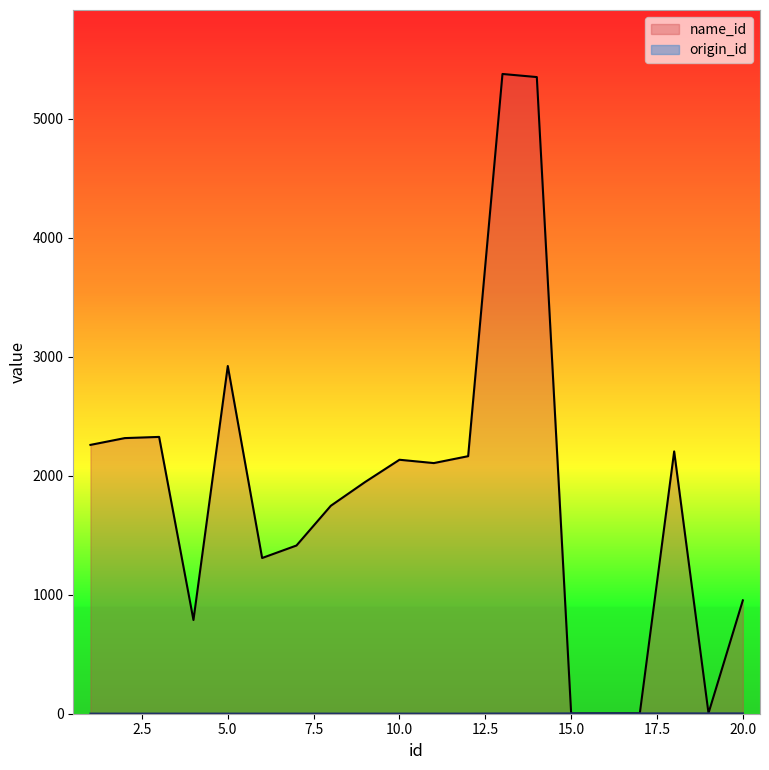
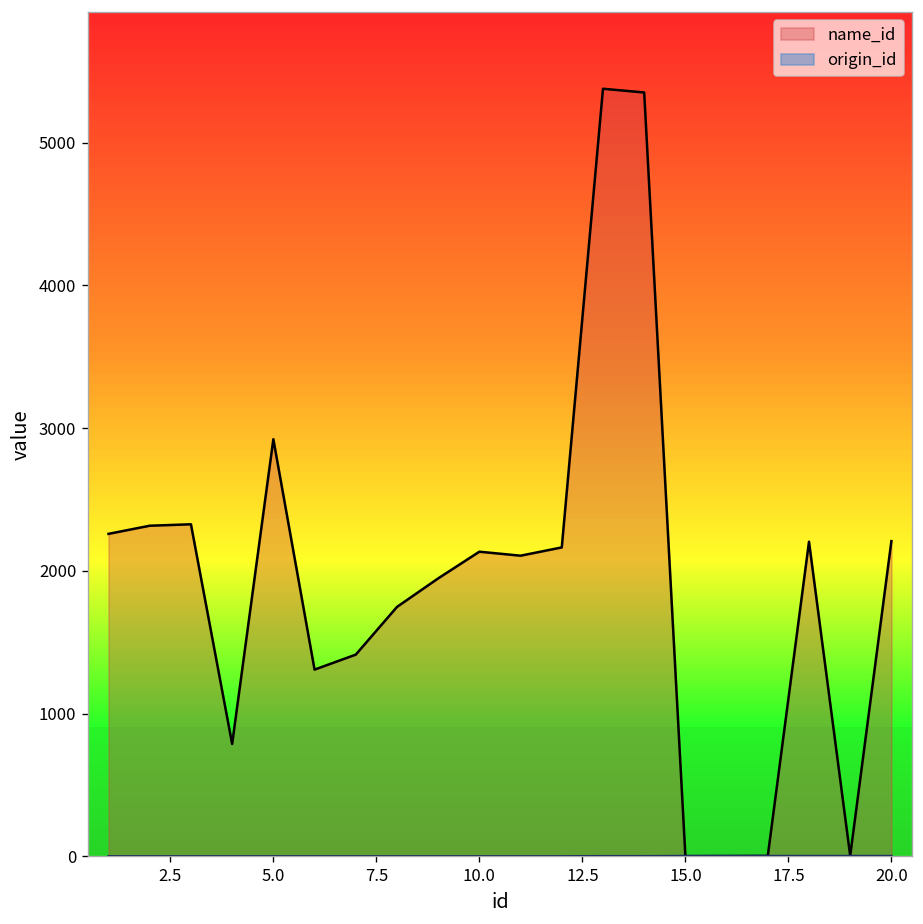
  {
    "name_id": {
      "5.0": 2920,
      "10.0": 2140,
-     "20.0": 950
+     "20.0": 2210
    },
    "origin_id": {
      "5.0": 0,
      "10.0": 0,
      "20.0": 0
    }
  }
